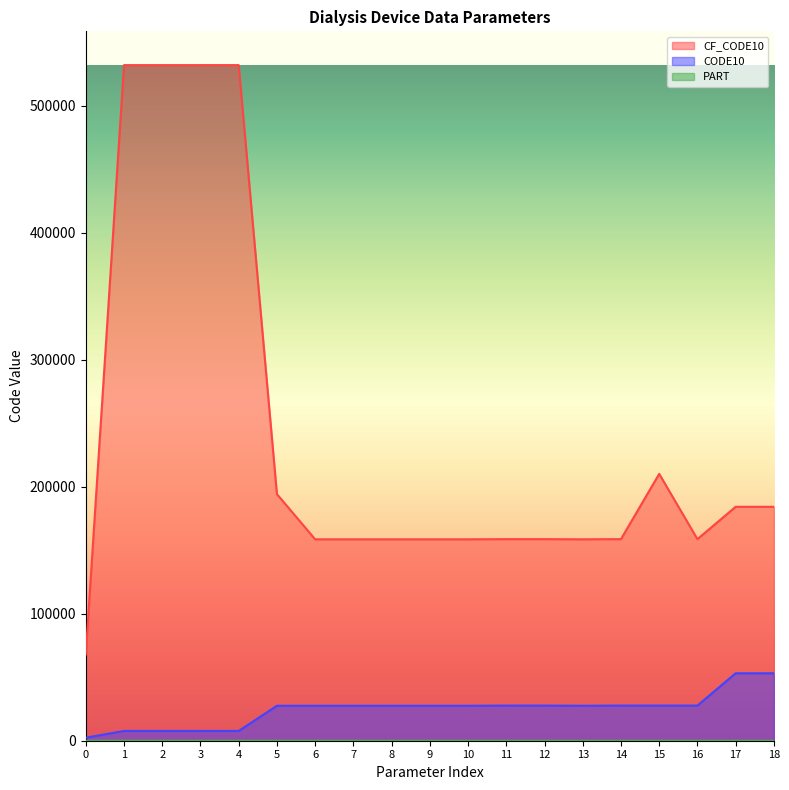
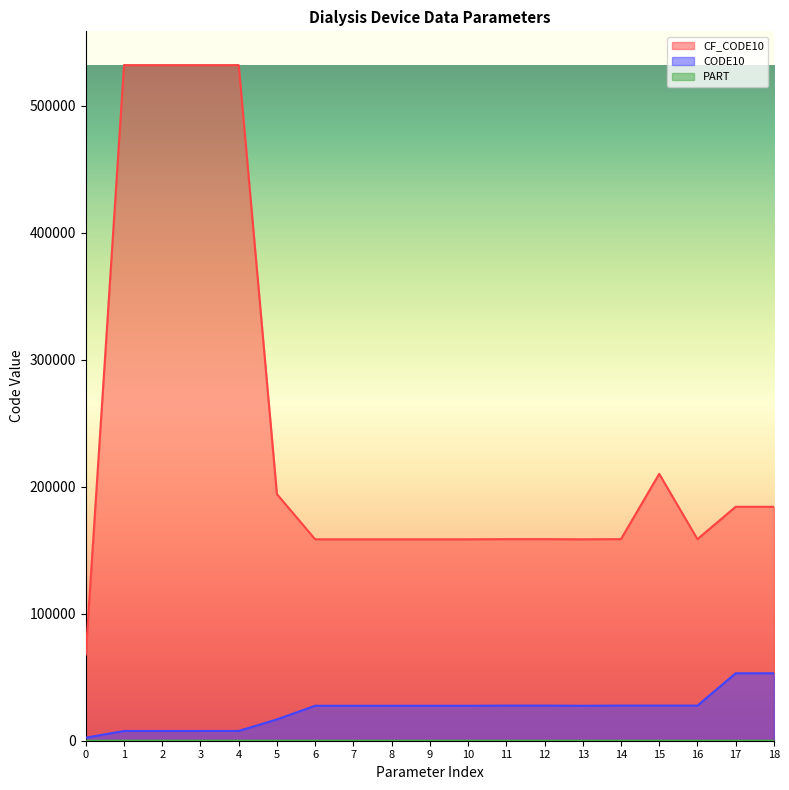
  {
    "CF_CODE10": {
      "0": 68000,
      "1": 532000,
      "2": 532000,
      "3": 532000,
      "4": 532000,
      "5": 194000,
      "6": 159000,
      "7": 159000,
      "8": 159000,
      "9": 159000,
      "10": 159000,
      "11": 159000,
      "12": 159000,
      "13": 159000,
      "14": 159000,
      "15": 210000,
      "16": 159000,
      "17": 184000,
      "18": 184000
    },
    "CODE10": {
      "0": 2000,
      "1": 8000,
      "2": 8000,
      "3": 8000,
      "4": 8000,
-     "5": 28000,
+     "5": 17000,
      "6": 28000,
      "7": 28000,
      "8": 28000,
      "9": 28000,
      "10": 28000,
      "11": 28000,
      "12": 28000,
      "13": 28000,
      "14": 28000,
      "15": 28000,
      "16": 28000,
      "17": 53000,
      "18": 53000
    },
    "PART": {
      "0": 0,
      "1": 0,
      "2": 0,
      "3": 0,
      "4": 0,
      "5": 0,
      "6": 0,
      "7": 0,
      "8": 0,
      "9": 0,
      "10": 0,
      "11": 0,
      "12": 0,
      "13": 0,
      "14": 0,
      "15": 0,
      "16": 0,
      "17": 0,
      "18": 0
    }
  }
